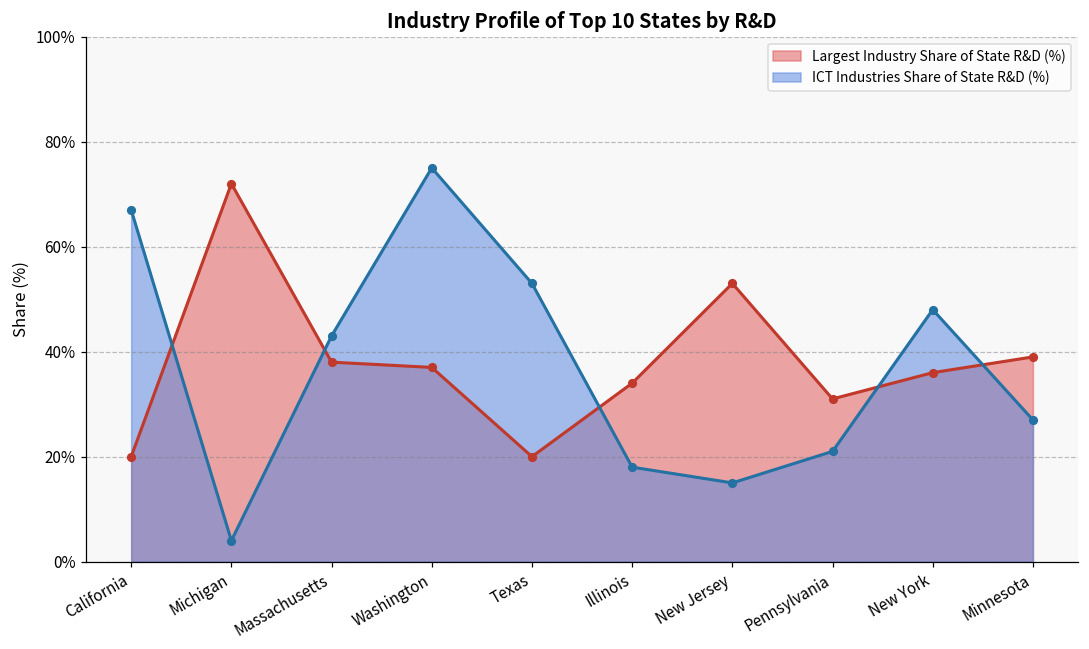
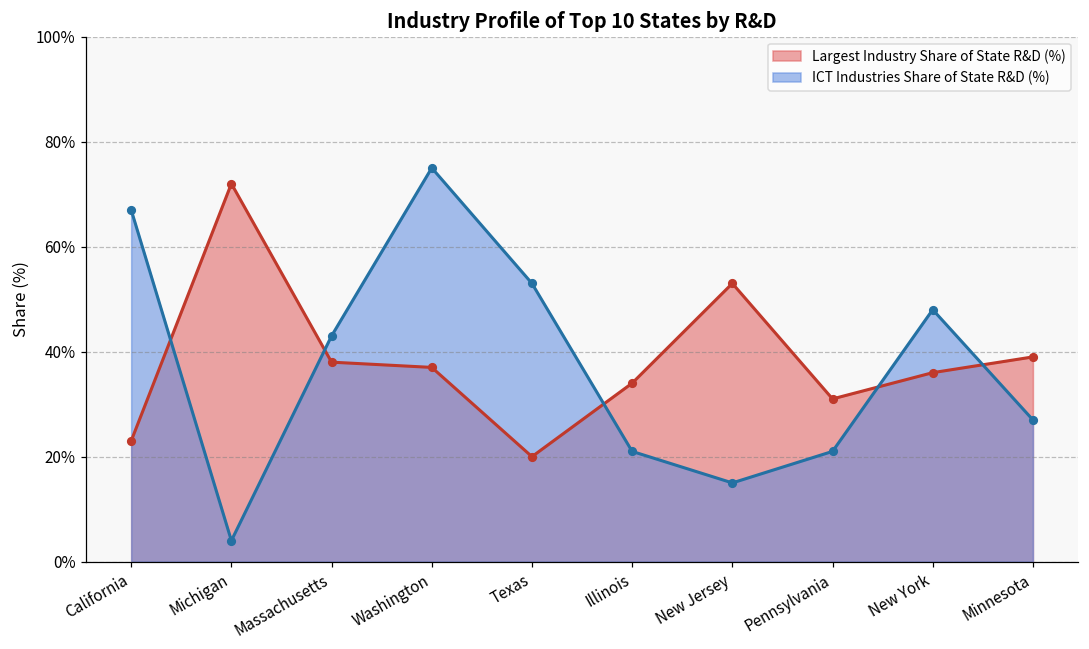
  {
    "Largest Industry Share of State R&D (%)": {
-     "California": "20%",
+     "California": "23%",
      "Michigan": "72%",
      "Massachusetts": "38%",
      "Washington": "37%",
      "Texas": "20%",
      "Illinois": "34%",
      "New Jersey": "53%",
      "Pennsylvania": "31%",
      "New York": "36%",
      "Minnesota": "39%"
    },
    "ICT Industries Share of State R&D (%)": {
      "California": "67%",
      "Michigan": "4%",
      "Massachusetts": "43%",
      "Washington": "75%",
      "Texas": "53%",
-     "Illinois": "18%",
+     "Illinois": "21%",
      "New Jersey": "15%",
      "Pennsylvania": "21%",
      "New York": "48%",
      "Minnesota": "27%"
    }
  }
